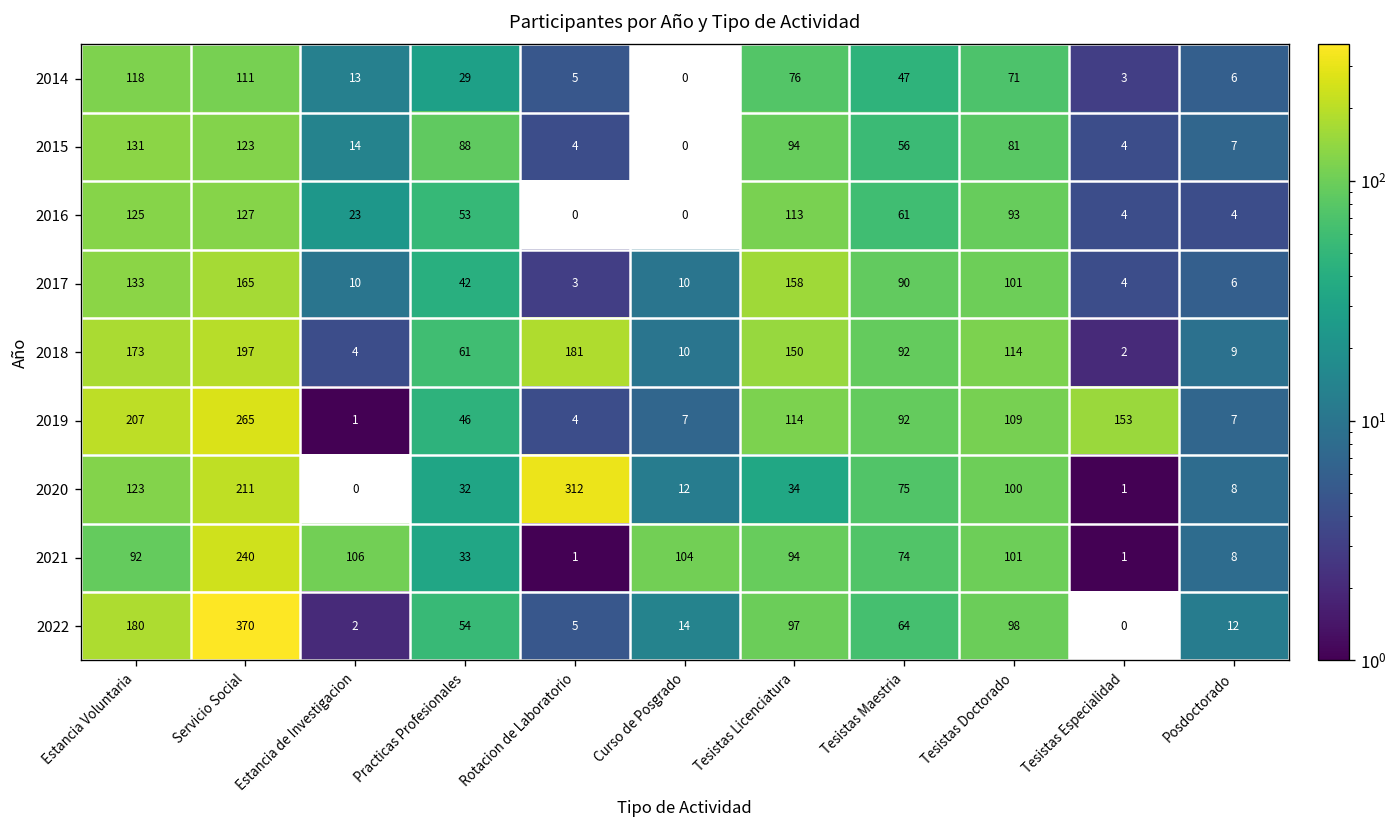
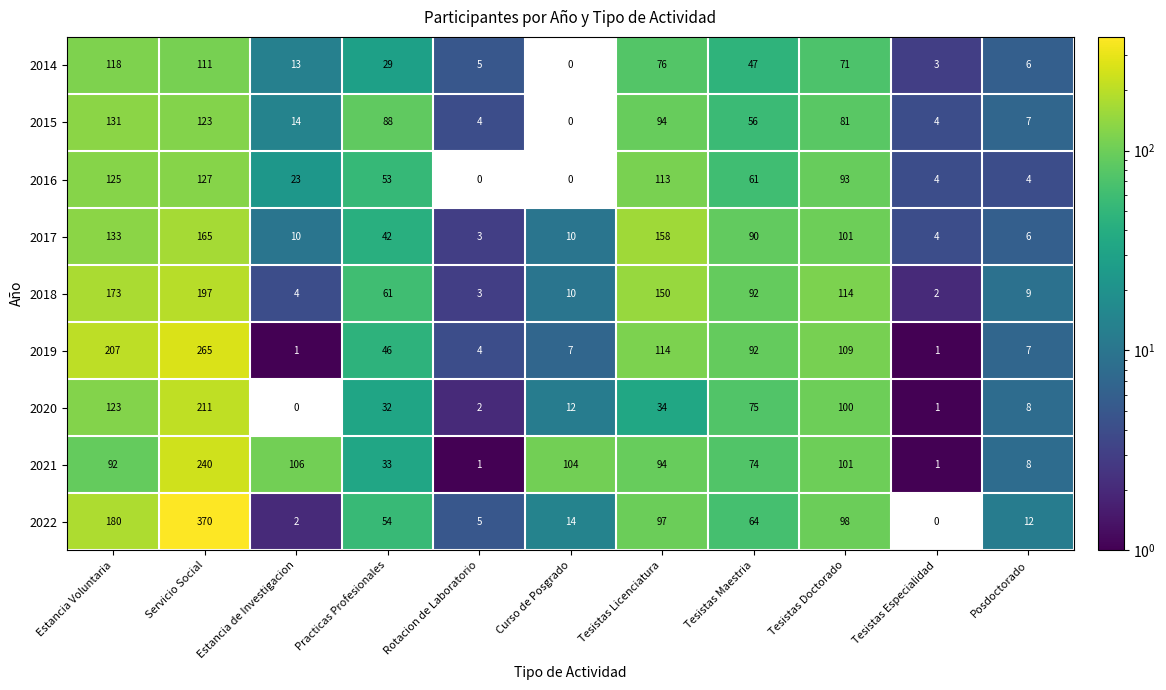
  {
    "2014": {
      "Estancia Voluntaria": 118,
      "Servicio Social": 111,
      "Estancia de Investigacion": 13,
      "Practicas Profesionales": 29,
      "Rotacion de Laboratorio": 5,
      "Curso de Posgrado": 0,
      "Tesistas Licenciatura": 76,
      "Tesistas Maestria": 47,
      "Tesistas Doctorado": 71,
      "Tesistas Especialidad": 3,
      "Posdoctorado": 6
    },
    "2015": {
      "Estancia Voluntaria": 131,
      "Servicio Social": 123,
      "Estancia de Investigacion": 14,
      "Practicas Profesionales": 88,
      "Rotacion de Laboratorio": 4,
      "Curso de Posgrado": 0,
      "Tesistas Licenciatura": 94,
      "Tesistas Maestria": 56,
      "Tesistas Doctorado": 81,
      "Tesistas Especialidad": 4,
      "Posdoctorado": 7
    },
    "2016": {
      "Estancia Voluntaria": 125,
      "Servicio Social": 127,
      "Estancia de Investigacion": 23,
      "Practicas Profesionales": 53,
      "Rotacion de Laboratorio": 0,
      "Curso de Posgrado": 0,
      "Tesistas Licenciatura": 113,
      "Tesistas Maestria": 61,
      "Tesistas Doctorado": 93,
      "Tesistas Especialidad": 4,
      "Posdoctorado": 4
    },
    "2017": {
      "Estancia Voluntaria": 133,
      "Servicio Social": 165,
      "Estancia de Investigacion": 10,
      "Practicas Profesionales": 42,
      "Rotacion de Laboratorio": 3,
      "Curso de Posgrado": 10,
      "Tesistas Licenciatura": 158,
      "Tesistas Maestria": 90,
      "Tesistas Doctorado": 101,
      "Tesistas Especialidad": 4,
      "Posdoctorado": 6
    },
    "2018": {
      "Estancia Voluntaria": 173,
      "Servicio Social": 197,
      "Estancia de Investigacion": 4,
      "Practicas Profesionales": 61,
-     "Rotacion de Laboratorio": 181,
+     "Rotacion de Laboratorio": 3,
      "Curso de Posgrado": 10,
      "Tesistas Licenciatura": 150,
      "Tesistas Maestria": 92,
      "Tesistas Doctorado": 114,
      "Tesistas Especialidad": 2,
      "Posdoctorado": 9
    },
    "2019": {
      "Estancia Voluntaria": 207,
      "Servicio Social": 265,
      "Estancia de Investigacion": 1,
      "Practicas Profesionales": 46,
      "Rotacion de Laboratorio": 4,
      "Curso de Posgrado": 7,
      "Tesistas Licenciatura": 114,
      "Tesistas Maestria": 92,
      "Tesistas Doctorado": 109,
-     "Tesistas Especialidad": 153,
+     "Tesistas Especialidad": 1,
      "Posdoctorado": 7
    },
    "2020": {
      "Estancia Voluntaria": 123,
      "Servicio Social": 211,
      "Estancia de Investigacion": 0,
      "Practicas Profesionales": 32,
-     "Rotacion de Laboratorio": 312,
+     "Rotacion de Laboratorio": 2,
      "Curso de Posgrado": 12,
      "Tesistas Licenciatura": 34,
      "Tesistas Maestria": 75,
      "Tesistas Doctorado": 100,
      "Tesistas Especialidad": 1,
      "Posdoctorado": 8
    },
    "2021": {
      "Estancia Voluntaria": 92,
      "Servicio Social": 240,
      "Estancia de Investigacion": 106,
      "Practicas Profesionales": 33,
      "Rotacion de Laboratorio": 1,
      "Curso de Posgrado": 104,
      "Tesistas Licenciatura": 94,
      "Tesistas Maestria": 74,
      "Tesistas Doctorado": 101,
      "Tesistas Especialidad": 1,
      "Posdoctorado": 8
    },
    "2022": {
      "Estancia Voluntaria": 180,
      "Servicio Social": 370,
      "Estancia de Investigacion": 2,
      "Practicas Profesionales": 54,
      "Rotacion de Laboratorio": 5,
      "Curso de Posgrado": 14,
      "Tesistas Licenciatura": 97,
      "Tesistas Maestria": 64,
      "Tesistas Doctorado": 98,
      "Tesistas Especialidad": 0,
      "Posdoctorado": 12
    }
  }
